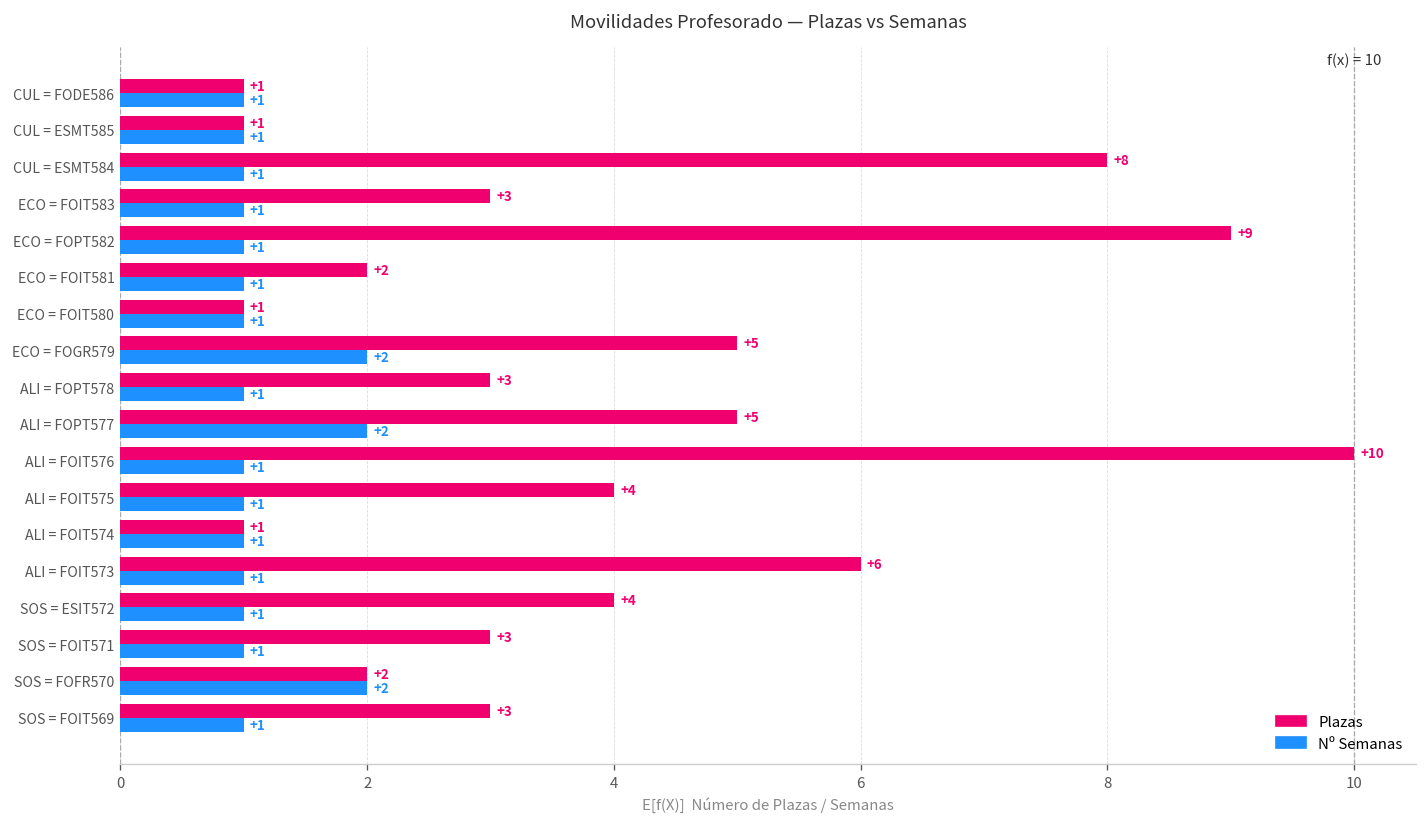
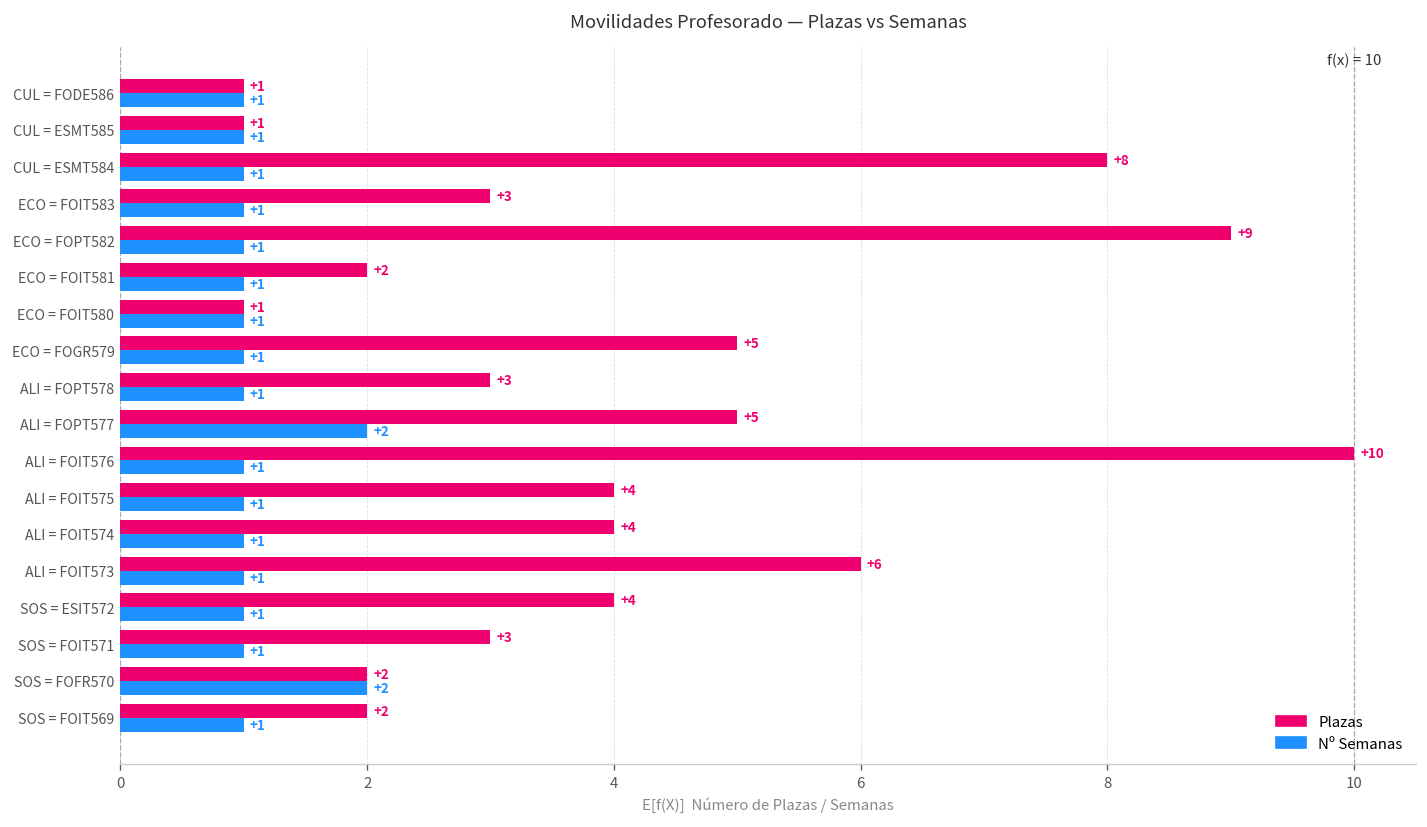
  {
    "Plazas": {
      "CUL = FODE586": "+1",
      "CUL = ESMT585": "+1",
      "CUL = ESMT584": "+8",
      "ECO = FOIT583": "+3",
      "ECO = FOPT582": "+9",
      "ECO = FOIT581": "+2",
      "ECO = FOIT580": "+1",
      "ECO = FOGR579": "+5",
      "ALI = FOPT578": "+3",
      "ALI = FOPT577": "+5",
      "ALI = FOIT576": "+10",
      "ALI = FOIT575": "+4",
-     "ALI = FOIT574": "+1",
+     "ALI = FOIT574": "+4",
      "ALI = FOIT573": "+6",
      "SOS = ESIT572": "+4",
      "SOS = FOIT571": "+3",
      "SOS = FOFR570": "+2",
-     "SOS = FOIT569": "+3"
+     "SOS = FOIT569": "+2"
    },
    "Nº Semanas": {
      "CUL = FODE586": "+1",
      "CUL = ESMT585": "+1",
      "CUL = ESMT584": "+1",
      "ECO = FOIT583": "+1",
      "ECO = FOPT582": "+1",
      "ECO = FOIT581": "+1",
      "ECO = FOIT580": "+1",
-     "ECO = FOGR579": "+2",
+     "ECO = FOGR579": "+1",
      "ALI = FOPT578": "+1",
      "ALI = FOPT577": "+2",
      "ALI = FOIT576": "+1",
      "ALI = FOIT575": "+1",
      "ALI = FOIT574": "+1",
      "ALI = FOIT573": "+1",
      "SOS = ESIT572": "+1",
      "SOS = FOIT571": "+1",
      "SOS = FOFR570": "+2",
      "SOS = FOIT569": "+1"
    }
  }
